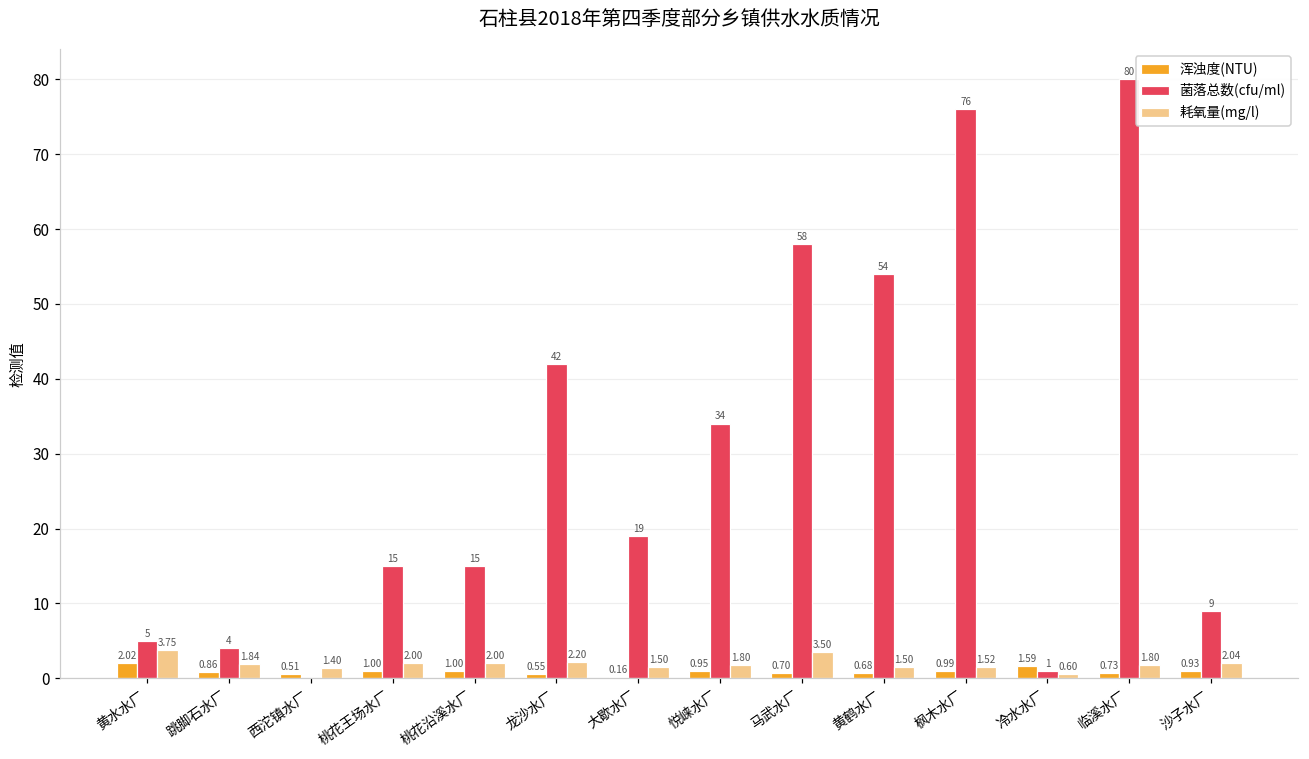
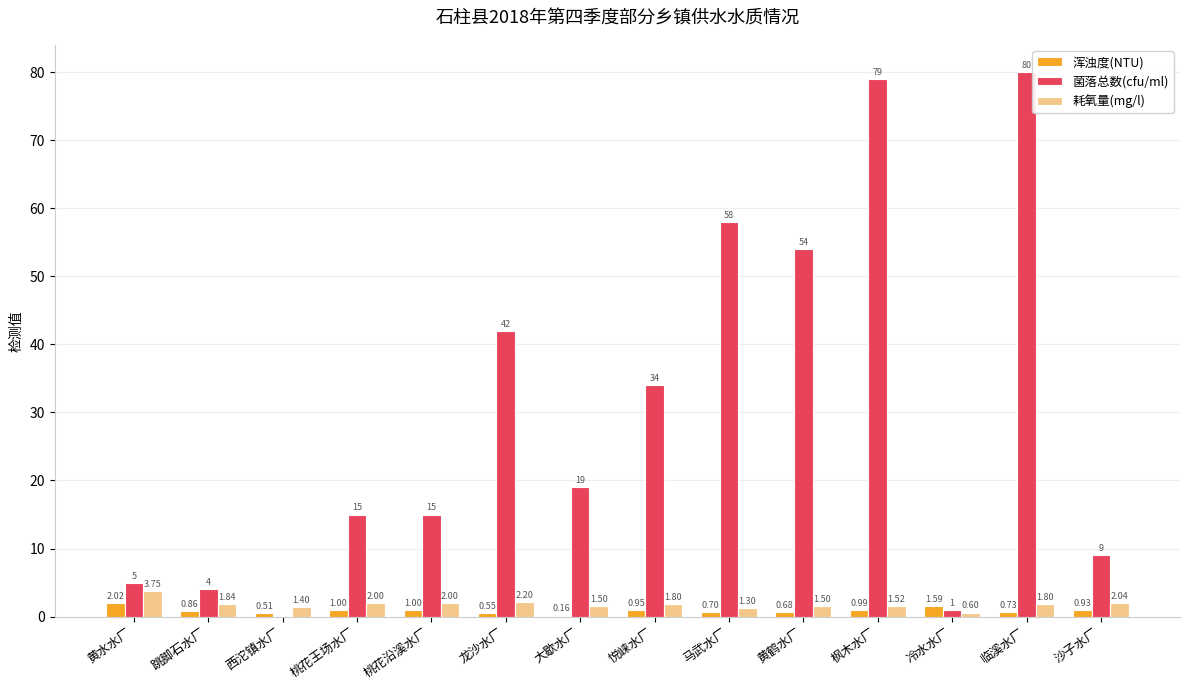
  {
    "浑浊度(NTU)": {
      "黄水水厂": 2.02,
      "跳脚石水厂": 0.86,
      "西沱镇水厂": 0.51,
      "桃花王场水厂": 1.00,
      "桃花沿溪水厂": 1.00,
      "龙沙水厂": 0.55,
      "大歇水厂": 0.16,
      "悦崃水厂": 0.95,
      "马武水厂": 0.70,
      "黄鹤水厂": 0.68,
      "枫木水厂": 0.99,
      "冷水水厂": 1.59,
      "临溪水厂": 0.73,
      "沙子水厂": 0.93
    },
    "菌落总数(cfu/ml)": {
      "黄水水厂": 5,
      "跳脚石水厂": 4,
      "桃花王场水厂": 15,
      "桃花沿溪水厂": 15,
      "龙沙水厂": 42,
      "大歇水厂": 19,
      "悦崃水厂": 34,
      "马武水厂": 58,
      "黄鹤水厂": 54,
-     "枫木水厂": 76,
+     "枫木水厂": 79,
      "冷水水厂": 1,
      "临溪水厂": 80,
      "沙子水厂": 9
    },
    "耗氧量(mg/l)": {
      "黄水水厂": 3.75,
      "跳脚石水厂": 1.84,
      "西沱镇水厂": 1.40,
      "桃花王场水厂": 2.00,
      "桃花沿溪水厂": 2.00,
      "龙沙水厂": 2.20,
      "大歇水厂": 1.50,
      "悦崃水厂": 1.80,
-     "马武水厂": 3.50,
+     "马武水厂": 1.30,
      "黄鹤水厂": 1.50,
      "枫木水厂": 1.52,
      "冷水水厂": 0.60,
      "临溪水厂": 1.80,
      "沙子水厂": 2.04
    }
  }
